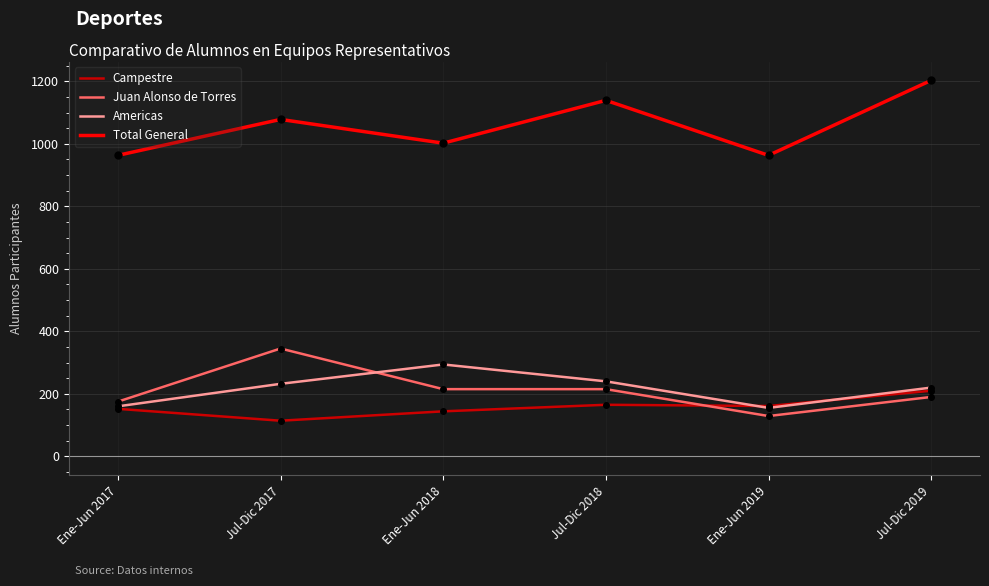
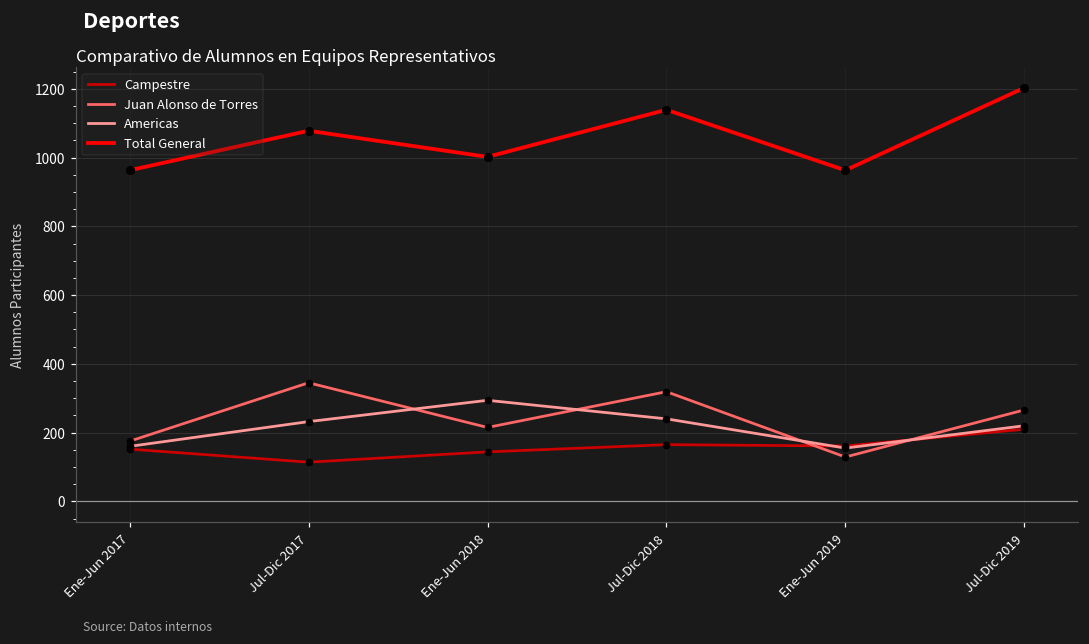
  {
    "Juan Alonso de Torres": {
      "Ene-Jun 2017": 180,
      "Jul-Dic 2017": 350,
      "Ene-Jun 2018": 220,
-     "Jul-Dic 2018": 220,
+     "Jul-Dic 2018": 320,
      "Ene-Jun 2019": 130,
-     "Jul-Dic 2019": 190
+     "Jul-Dic 2019": 270
    },
    "Americas": {
      "Jul-Dic 2017": 230,
      "Ene-Jun 2018": 290,
      "Jul-Dic 2018": 240,
      "Jul-Dic 2019": 220
    }
  }
